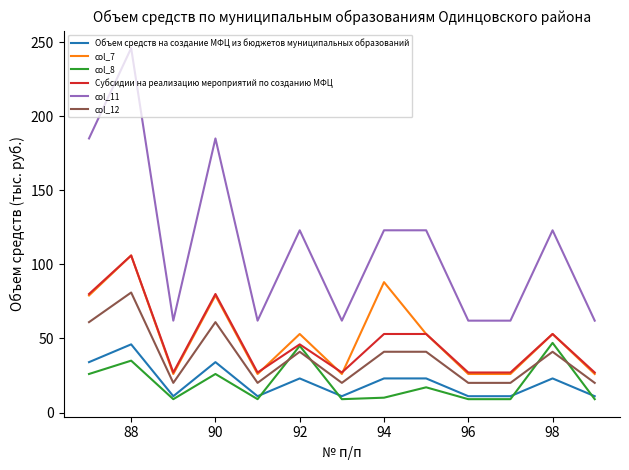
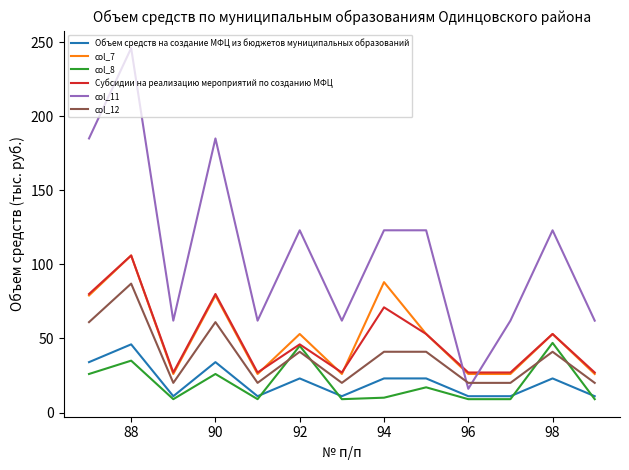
  {
    "Объем средств на создание МФЦ из бюджетов муниципальных образований": {
      "88": 46,
      "90": 34,
      "92": 23,
      "94": 23,
      "96": 11,
      "98": 23
    },
    "col_7": {
      "92": 53,
      "94": 88
    },
    "col_8": {
      "88": 35,
      "90": 26,
      "94": 10,
      "96": 9,
      "98": 47
    },
    "Субсидии на реализацию мероприятий по созданию МФЦ": {
-     "94": 53
+     "94": 71
    },
    "col_11": {
      "90": 185,
      "92": 123,
      "94": 123,
-     "96": 62,
+     "96": 16,
      "98": 123
    },
    "col_12": {
-     "88": 81,
+     "88": 87,
      "90": 61,
      "92": 41,
      "94": 41,
      "96": 20,
      "98": 41
    }
  }
